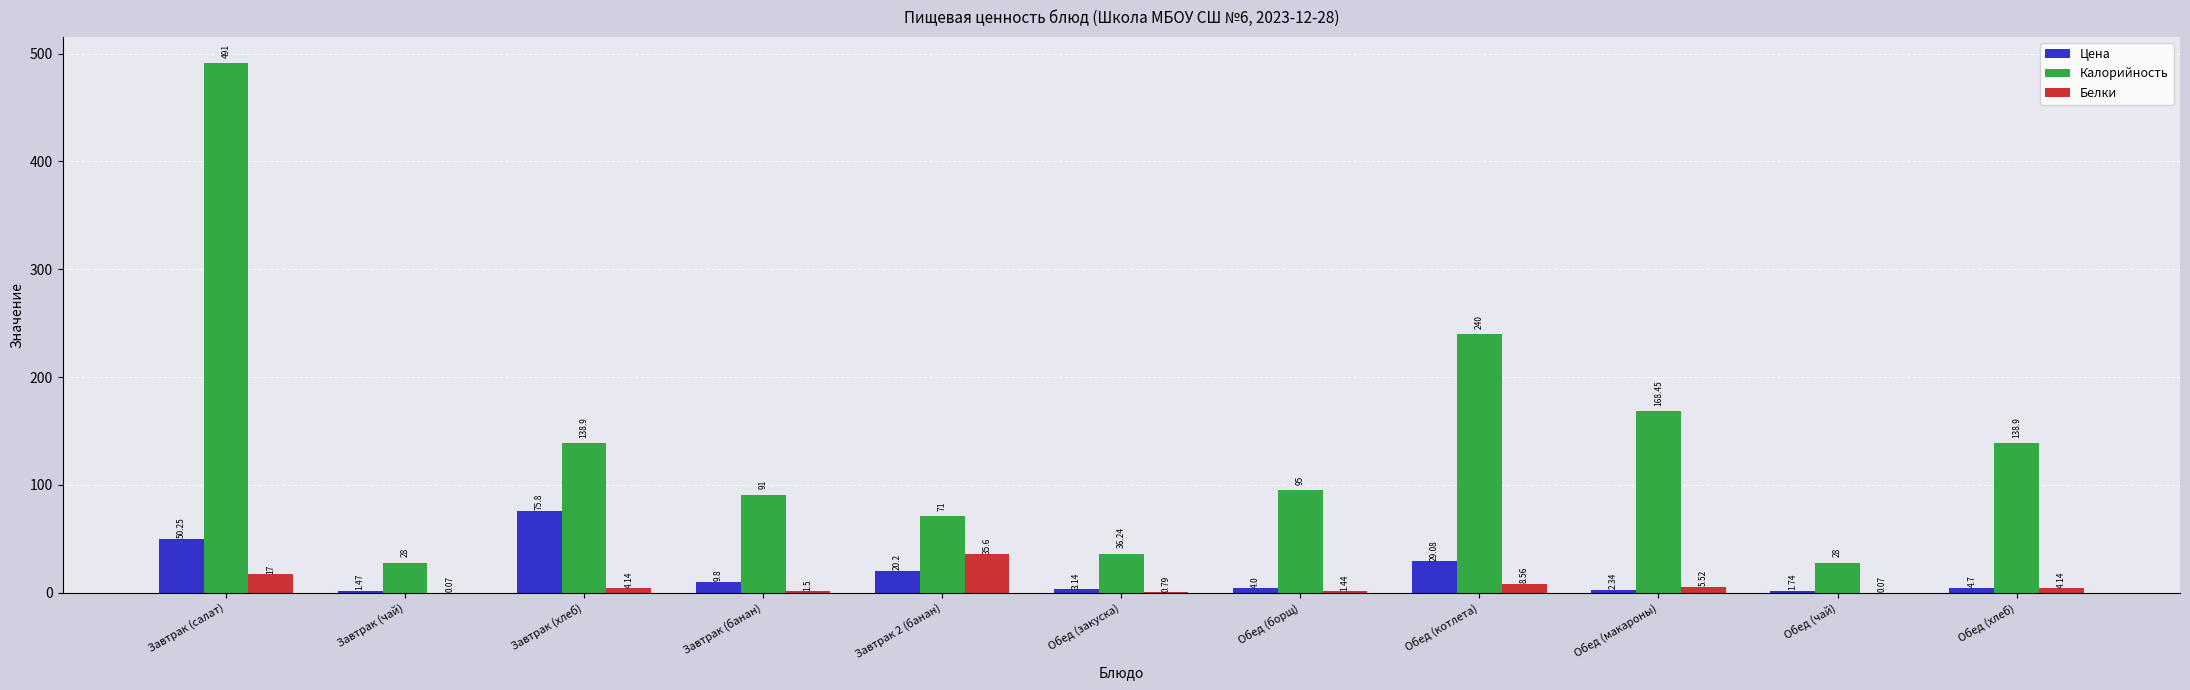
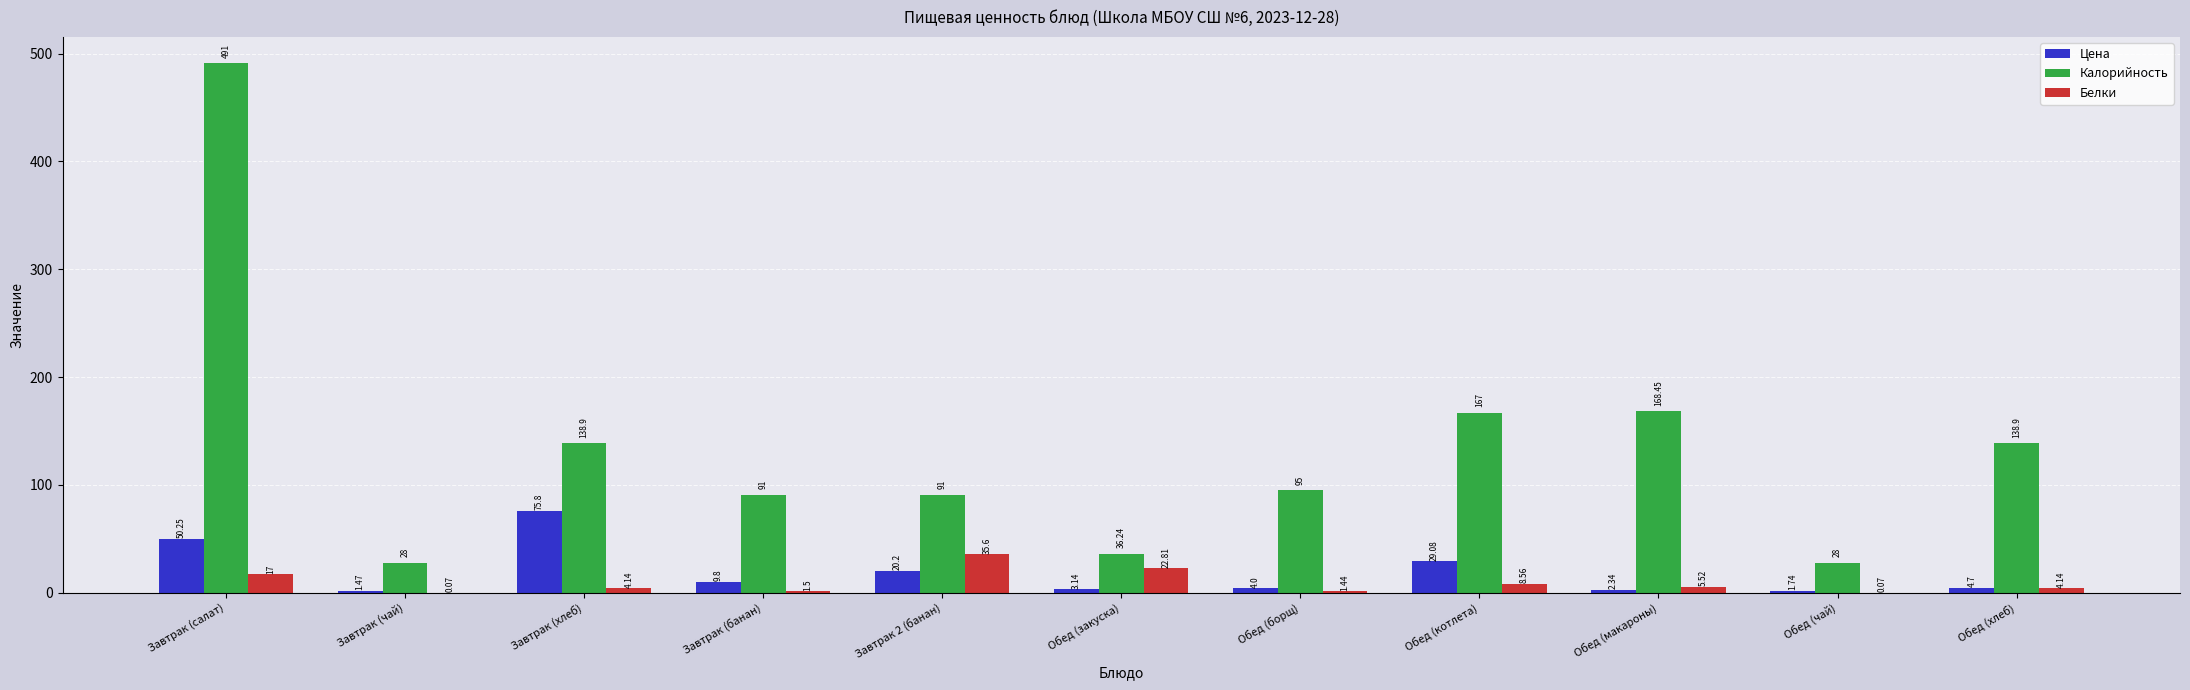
  {
    "Цена": {
      "Завтрак (салат)": 50.25,
      "Завтрак (чай)": 1.47,
      "Завтрак (хлеб)": 75.8,
      "Завтрак (банан)": 9.8,
      "Завтрак 2 (банан)": 20.2,
      "Обед (закуска)": 3.14,
      "Обед (борщ)": 4.0,
      "Обед (котлета)": 29.08,
      "Обед (макароны)": 2.34,
      "Обед (чай)": 1.74,
      "Обед (хлеб)": 4.7
    },
    "Калорийность": {
      "Завтрак (салат)": 491,
      "Завтрак (чай)": 28,
      "Завтрак (хлеб)": 138.9,
      "Завтрак (банан)": 91,
-     "Завтрак 2 (банан)": 71,
+     "Завтрак 2 (банан)": 91,
      "Обед (закуска)": 36.24,
      "Обед (борщ)": 95,
-     "Обед (котлета)": 240,
+     "Обед (котлета)": 167,
      "Обед (макароны)": 168.45,
      "Обед (чай)": 28,
      "Обед (хлеб)": 138.9
    },
    "Белки": {
      "Завтрак (салат)": 17,
      "Завтрак (чай)": 0.07,
      "Завтрак (хлеб)": 4.14,
      "Завтрак (банан)": 1.5,
      "Завтрак 2 (банан)": 35.6,
-     "Обед (закуска)": 0.79,
+     "Обед (закуска)": 22.81,
      "Обед (борщ)": 1.44,
      "Обед (котлета)": 8.56,
      "Обед (макароны)": 5.52,
      "Обед (чай)": 0.07,
      "Обед (хлеб)": 4.14
    }
  }
